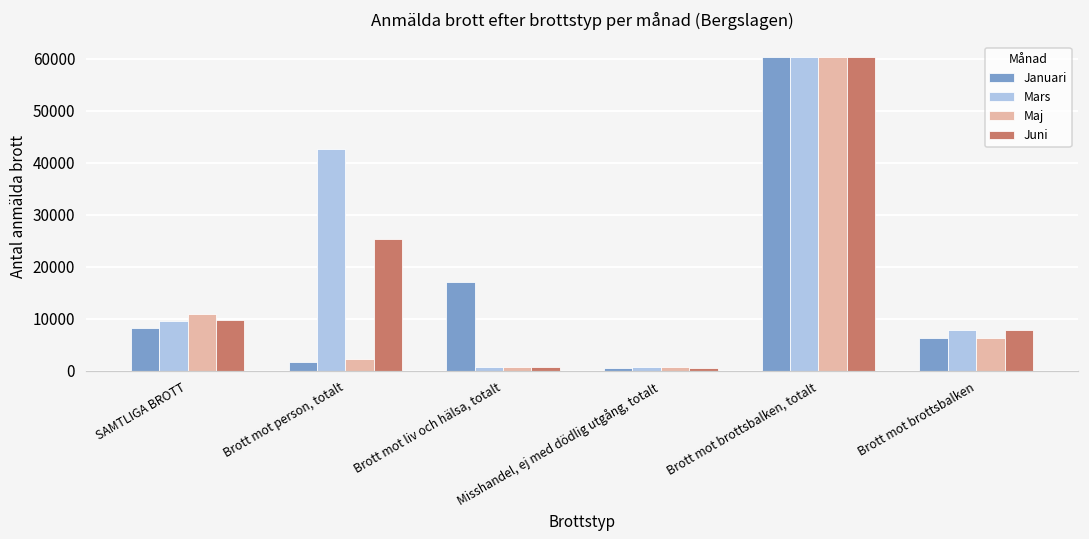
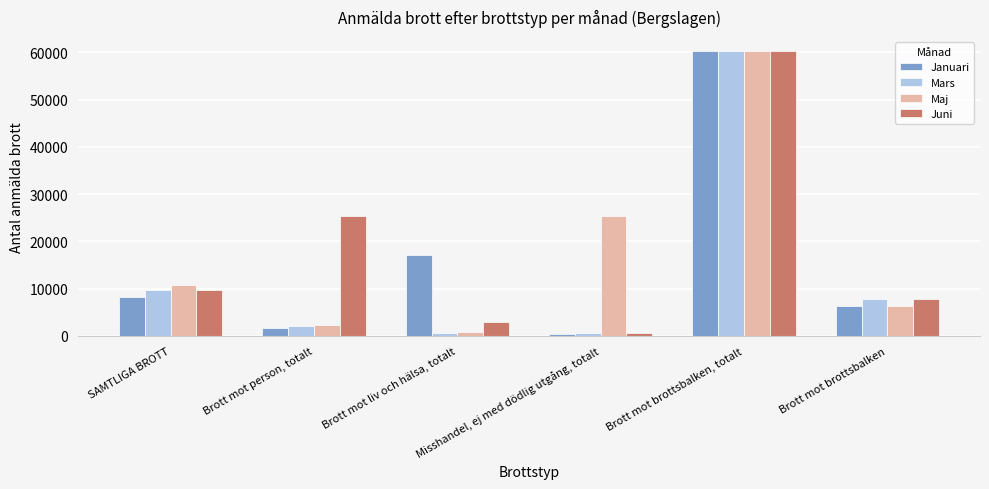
  {
    "Januari": {
      "SAMTLIGA BROTT": 8000,
      "Brott mot person, totalt": 2000,
      "Brott mot liv och hälsa, totalt": 17000,
      "Brott mot brottsbalken, totalt": 60000,
      "Brott mot brottsbalken": 6000
    },
    "Mars": {
      "SAMTLIGA BROTT": 10000,
-     "Brott mot person, totalt": 43000,
+     "Brott mot person, totalt": 2000,
      "Brott mot liv och hälsa, totalt": 1000,
      "Misshandel, ej med dödlig utgång, totalt": 1000,
      "Brott mot brottsbalken, totalt": 60000,
      "Brott mot brottsbalken": 8000
    },
    "Maj": {
      "SAMTLIGA BROTT": 11000,
      "Brott mot person, totalt": 2000,
      "Brott mot liv och hälsa, totalt": 1000,
-     "Misshandel, ej med dödlig utgång, totalt": 1000,
+     "Misshandel, ej med dödlig utgång, totalt": 25000,
      "Brott mot brottsbalken, totalt": 60000,
      "Brott mot brottsbalken": 6000
    },
    "Juni": {
      "SAMTLIGA BROTT": 10000,
      "Brott mot person, totalt": 25000,
-     "Brott mot liv och hälsa, totalt": 1000,
+     "Brott mot liv och hälsa, totalt": 3000,
      "Misshandel, ej med dödlig utgång, totalt": 1000,
      "Brott mot brottsbalken, totalt": 60000,
      "Brott mot brottsbalken": 8000
    }
  }
